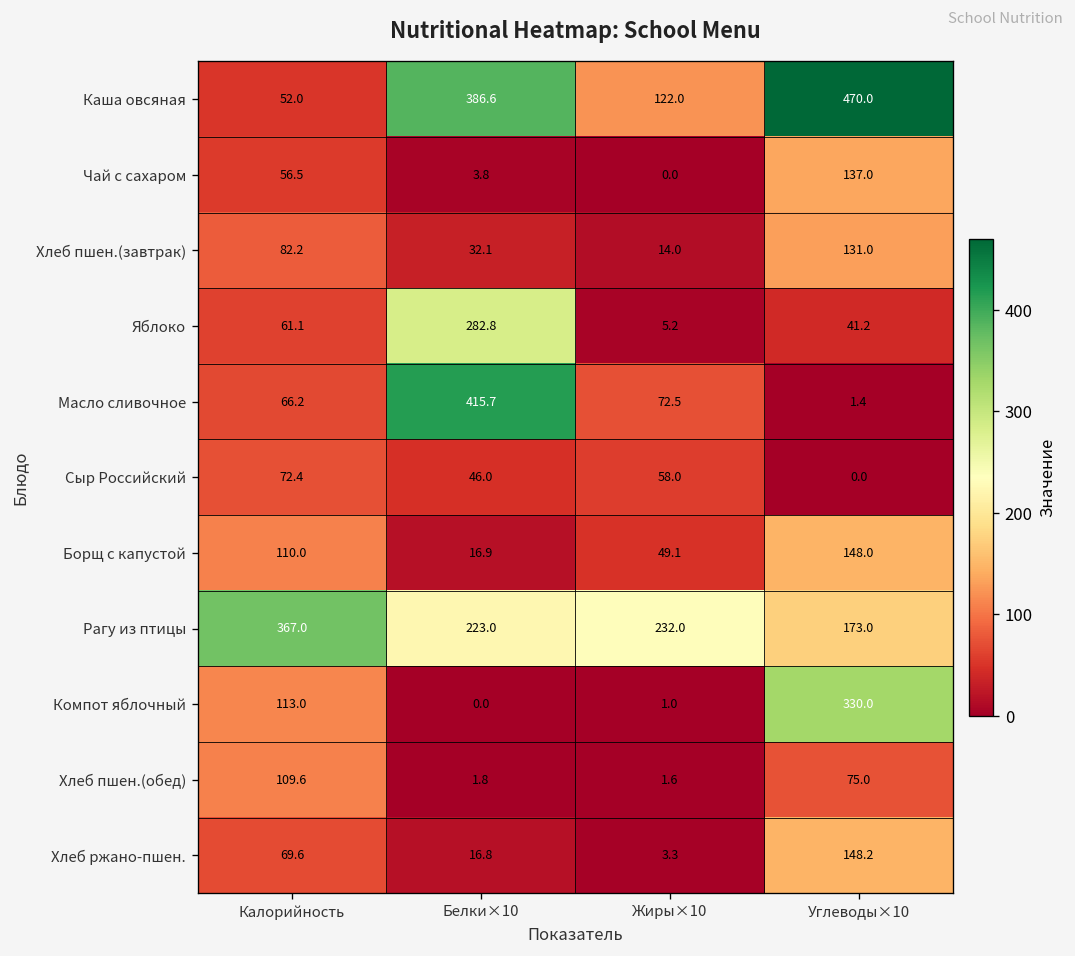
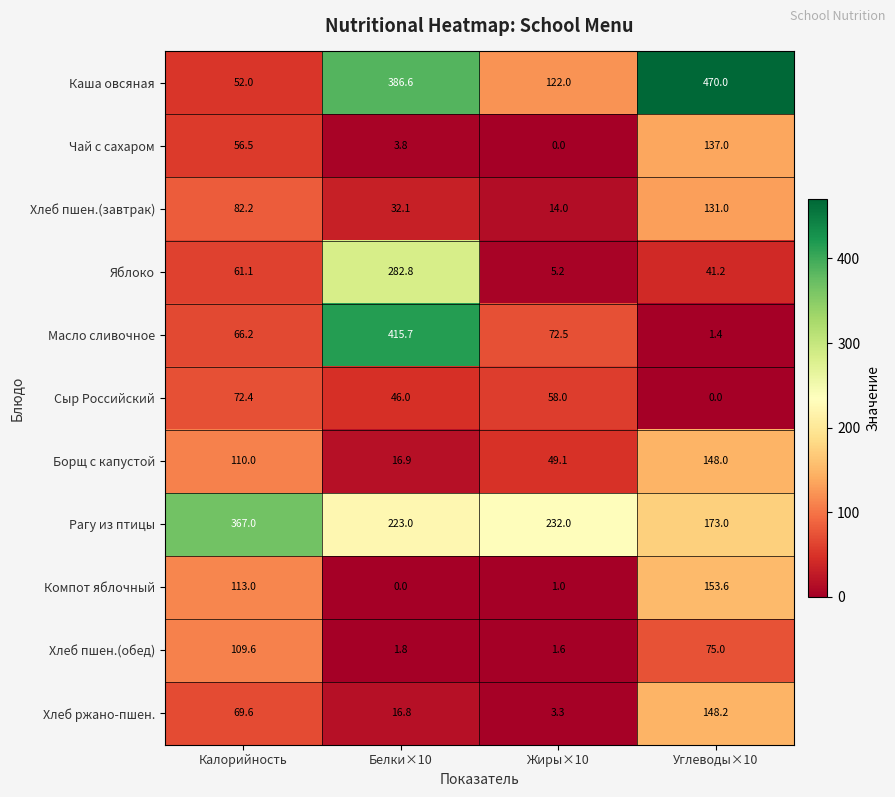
  {
    "Каша овсяная": {
      "Калорийность": 52.0,
      "Белки×10": 386.6,
      "Жиры×10": 122.0,
      "Углеводы×10": 470.0
    },
    "Чай с сахаром": {
      "Калорийность": 56.5,
      "Белки×10": 3.8,
      "Жиры×10": 0.0,
      "Углеводы×10": 137.0
    },
    "Хлеб пшен.(завтрак)": {
      "Калорийность": 82.2,
      "Белки×10": 32.1,
      "Жиры×10": 14.0,
      "Углеводы×10": 131.0
    },
    "Яблоко": {
      "Калорийность": 61.1,
      "Белки×10": 282.8,
      "Жиры×10": 5.2,
      "Углеводы×10": 41.2
    },
    "Масло сливочное": {
      "Калорийность": 66.2,
      "Белки×10": 415.7,
      "Жиры×10": 72.5,
      "Углеводы×10": 1.4
    },
    "Сыр Российский": {
      "Калорийность": 72.4,
      "Белки×10": 46.0,
      "Жиры×10": 58.0,
      "Углеводы×10": 0.0
    },
    "Борщ с капустой": {
      "Калорийность": 110.0,
      "Белки×10": 16.9,
      "Жиры×10": 49.1,
      "Углеводы×10": 148.0
    },
    "Рагу из птицы": {
      "Калорийность": 367.0,
      "Белки×10": 223.0,
      "Жиры×10": 232.0,
      "Углеводы×10": 173.0
    },
    "Компот яблочный": {
      "Калорийность": 113.0,
      "Белки×10": 0.0,
      "Жиры×10": 1.0,
-     "Углеводы×10": 330.0
+     "Углеводы×10": 153.6
    },
    "Хлеб пшен.(обед)": {
      "Калорийность": 109.6,
      "Белки×10": 1.8,
      "Жиры×10": 1.6,
      "Углеводы×10": 75.0
    },
    "Хлеб ржано-пшен.": {
      "Калорийность": 69.6,
      "Белки×10": 16.8,
      "Жиры×10": 3.3,
      "Углеводы×10": 148.2
    }
  }
